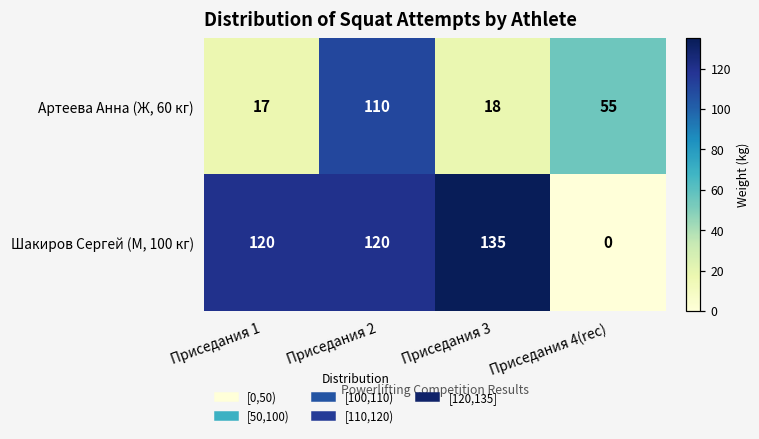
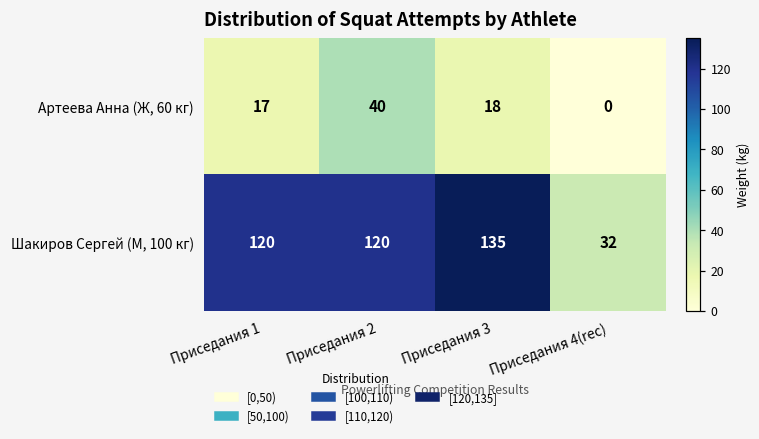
  {
    "Артеева Анна (Ж, 60 кг)": {
      "Приседания 1": 17,
-     "Приседания 2": 110,
+     "Приседания 2": 40,
      "Приседания 3": 18,
-     "Приседания 4(rec)": 55
+     "Приседания 4(rec)": 0
    },
    "Шакиров Сергей (М, 100 кг)": {
      "Приседания 1": 120,
      "Приседания 2": 120,
      "Приседания 3": 135,
-     "Приседания 4(rec)": 0
+     "Приседания 4(rec)": 32
    }
  }
